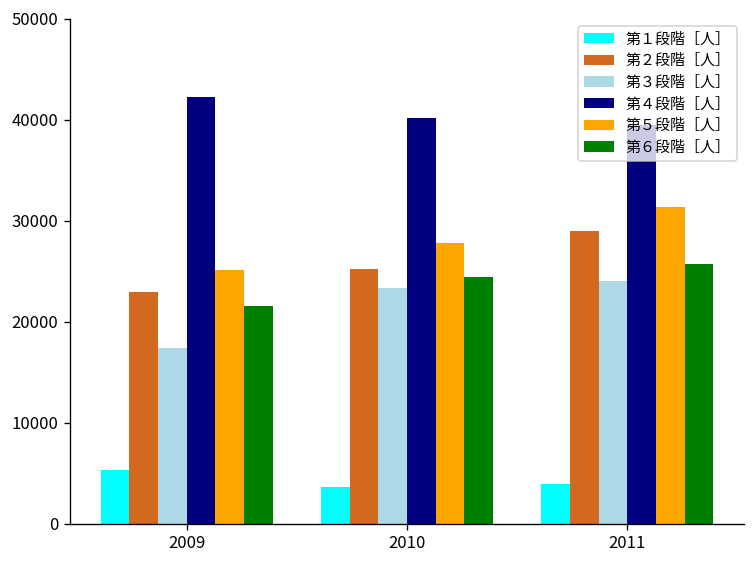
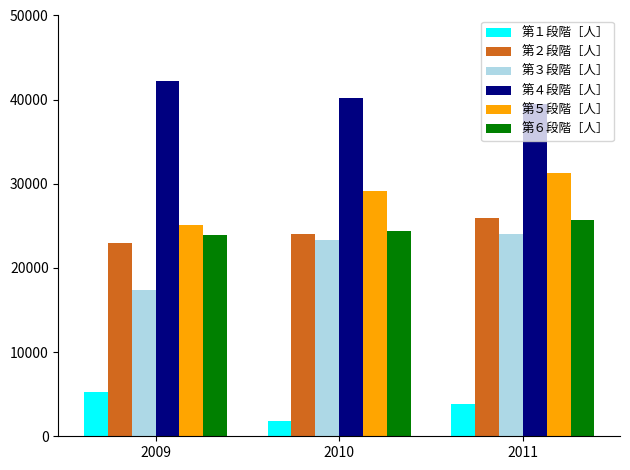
  {
    "第１段階［人］": {
      "2009": 5000,
-     "2010": 4000,
+     "2010": 2000,
      "2011": 4000
    },
    "第２段階［人］": {
      "2009": 23000,
-     "2010": 25000,
-     "2011": 29000
+     "2010": 24000,
+     "2011": 26000
    },
    "第３段階［人］": {
      "2009": 17000,
      "2010": 23000,
      "2011": 24000
    },
    "第４段階［人］": {
      "2009": 42000,
      "2010": 40000
    },
    "第５段階［人］": {
      "2009": 25000,
-     "2010": 28000,
+     "2010": 29000,
      "2011": 31000
    },
    "第６段階［人］": {
-     "2009": 22000,
+     "2009": 24000,
      "2010": 24000,
      "2011": 26000
    }
  }
